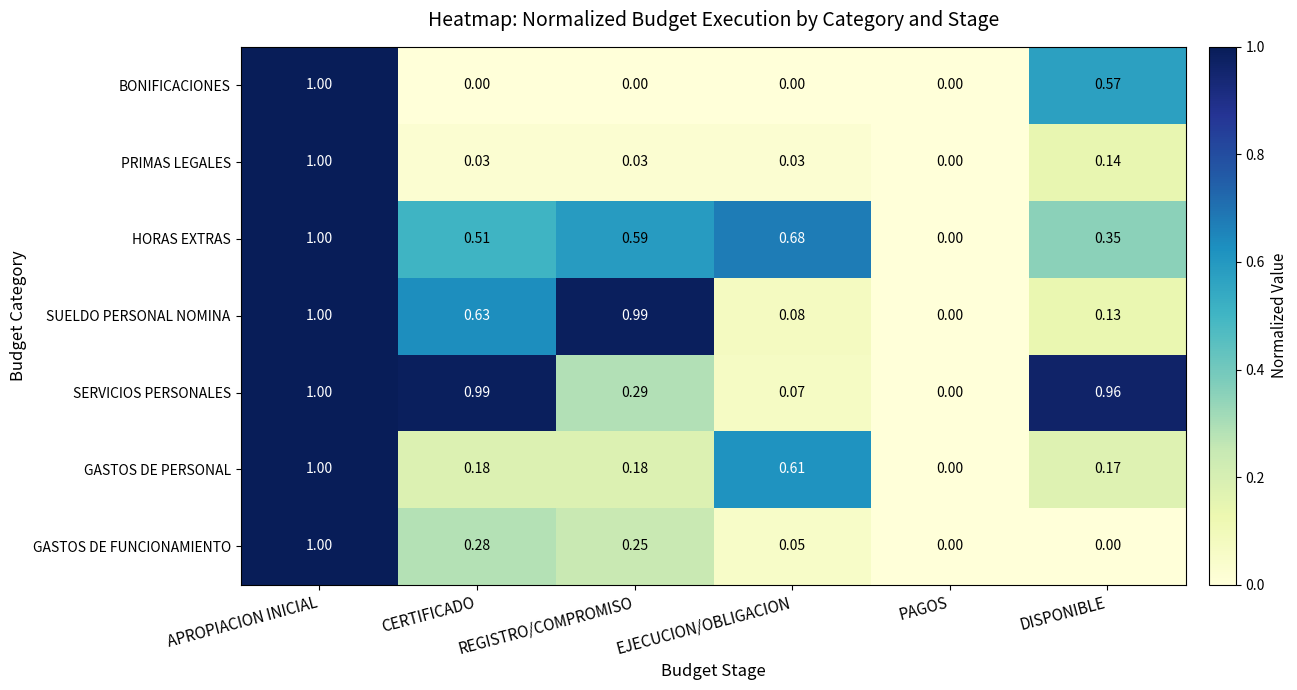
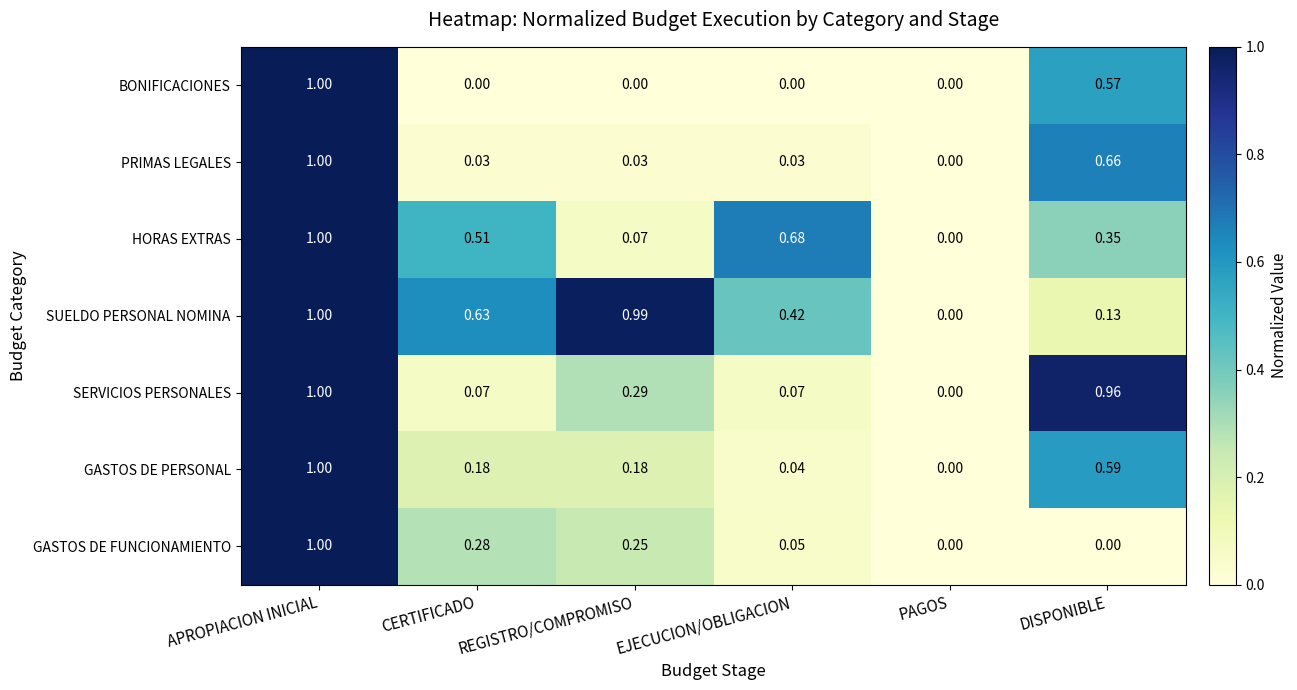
  {
    "BONIFICACIONES": {
      "APROPIACION INICIAL": 1.00,
      "CERTIFICADO": 0.00,
      "REGISTRO/COMPROMISO": 0.00,
      "EJECUCION/OBLIGACION": 0.00,
      "PAGOS": 0.00,
      "DISPONIBLE": 0.57
    },
    "PRIMAS LEGALES": {
      "APROPIACION INICIAL": 1.00,
      "CERTIFICADO": 0.03,
      "REGISTRO/COMPROMISO": 0.03,
      "EJECUCION/OBLIGACION": 0.03,
      "PAGOS": 0.00,
-     "DISPONIBLE": 0.14
+     "DISPONIBLE": 0.66
    },
    "HORAS EXTRAS": {
      "APROPIACION INICIAL": 1.00,
      "CERTIFICADO": 0.51,
-     "REGISTRO/COMPROMISO": 0.59,
+     "REGISTRO/COMPROMISO": 0.07,
      "EJECUCION/OBLIGACION": 0.68,
      "PAGOS": 0.00,
      "DISPONIBLE": 0.35
    },
    "SUELDO PERSONAL NOMINA": {
      "APROPIACION INICIAL": 1.00,
      "CERTIFICADO": 0.63,
      "REGISTRO/COMPROMISO": 0.99,
-     "EJECUCION/OBLIGACION": 0.08,
+     "EJECUCION/OBLIGACION": 0.42,
      "PAGOS": 0.00,
      "DISPONIBLE": 0.13
    },
    "SERVICIOS PERSONALES": {
      "APROPIACION INICIAL": 1.00,
-     "CERTIFICADO": 0.99,
+     "CERTIFICADO": 0.07,
      "REGISTRO/COMPROMISO": 0.29,
      "EJECUCION/OBLIGACION": 0.07,
      "PAGOS": 0.00,
      "DISPONIBLE": 0.96
    },
    "GASTOS DE PERSONAL": {
      "APROPIACION INICIAL": 1.00,
      "CERTIFICADO": 0.18,
      "REGISTRO/COMPROMISO": 0.18,
-     "EJECUCION/OBLIGACION": 0.61,
+     "EJECUCION/OBLIGACION": 0.04,
      "PAGOS": 0.00,
-     "DISPONIBLE": 0.17
+     "DISPONIBLE": 0.59
    },
    "GASTOS DE FUNCIONAMIENTO": {
      "APROPIACION INICIAL": 1.00,
      "CERTIFICADO": 0.28,
      "REGISTRO/COMPROMISO": 0.25,
      "EJECUCION/OBLIGACION": 0.05,
      "PAGOS": 0.00,
      "DISPONIBLE": 0.00
    }
  }
